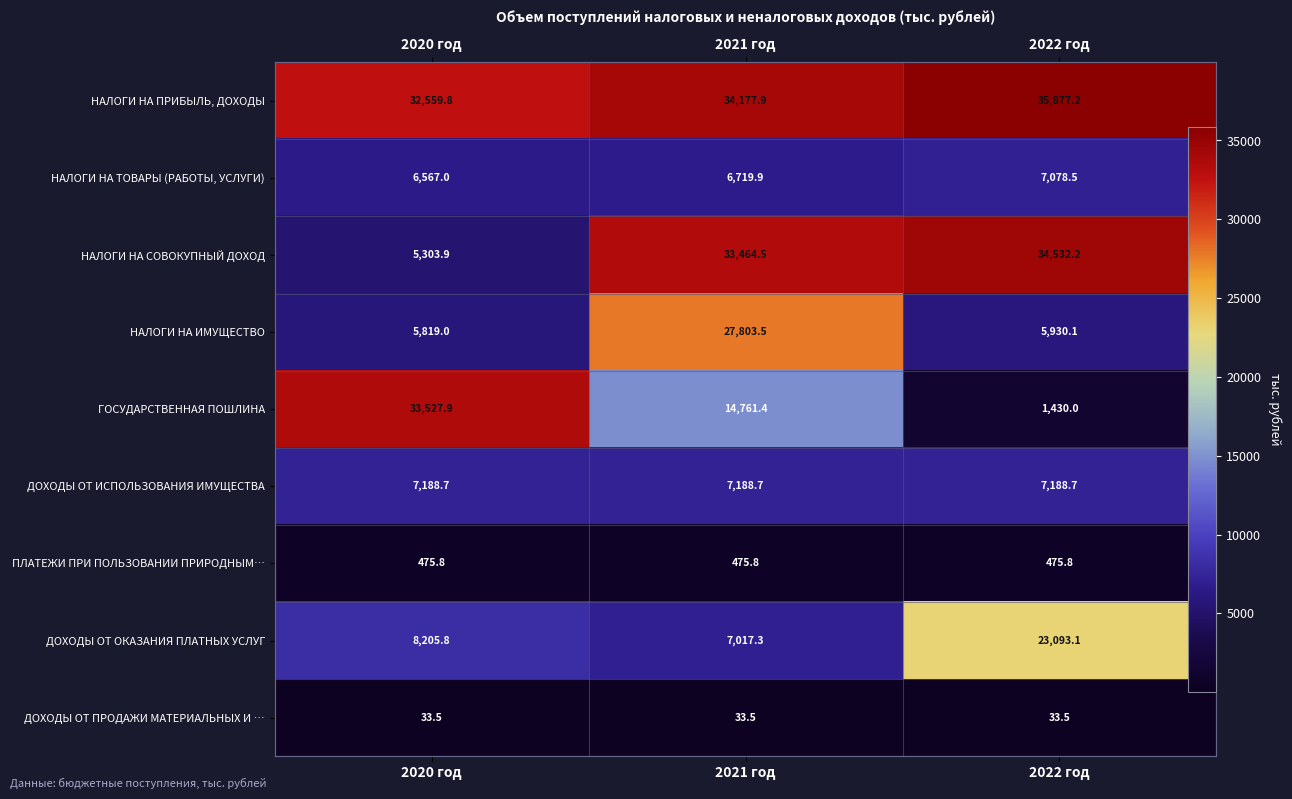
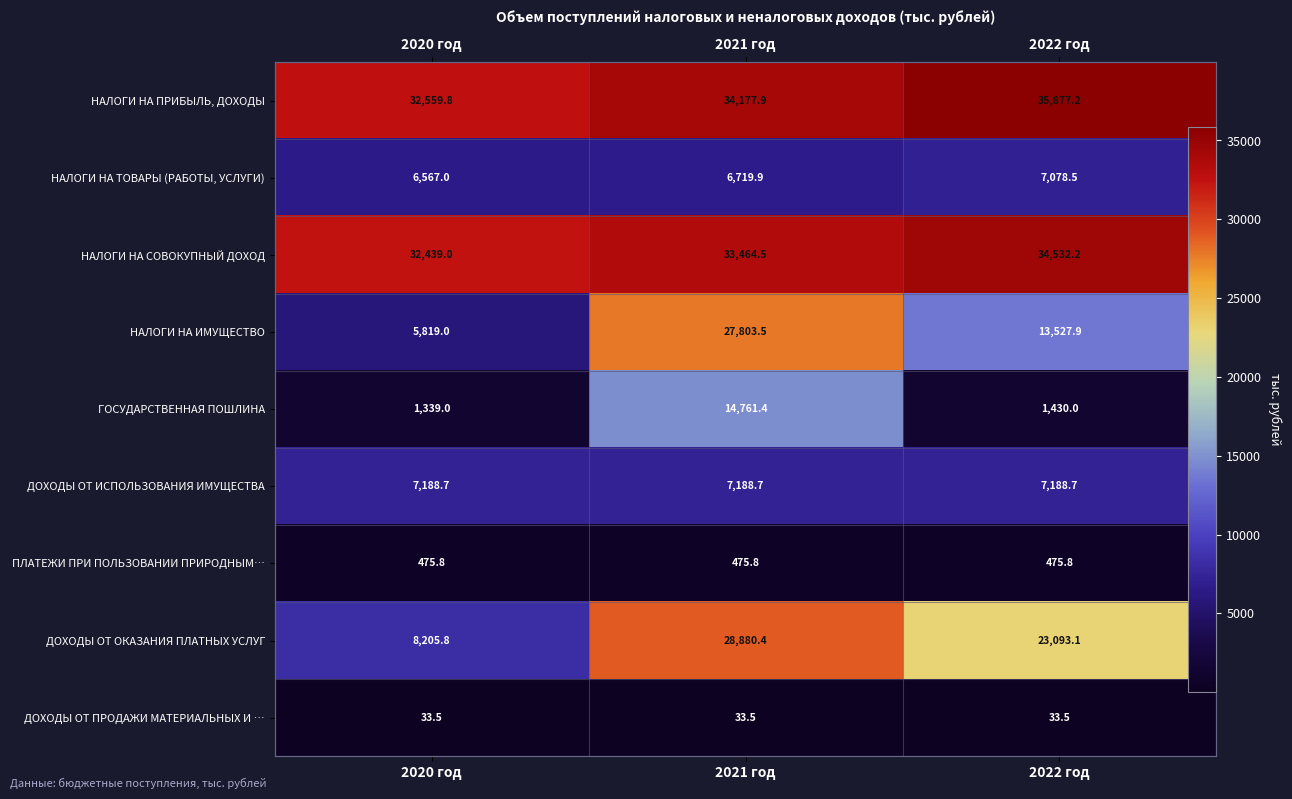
  {
    "НАЛОГИ НА ПРИБЫЛЬ, ДОХОДЫ": {
      "2020 год": "32,559.8",
      "2021 год": "34,177.9",
      "2022 год": "35,877.2"
    },
    "НАЛОГИ НА ТОВАРЫ (РАБОТЫ, УСЛУГИ)": {
      "2020 год": "6,567.0",
      "2021 год": "6,719.9",
      "2022 год": "7,078.5"
    },
    "НАЛОГИ НА СОВОКУПНЫЙ ДОХОД": {
-     "2020 год": "5,303.9",
+     "2020 год": "32,439.0",
      "2021 год": "33,464.5",
      "2022 год": "34,532.2"
    },
    "НАЛОГИ НА ИМУЩЕСТВО": {
      "2020 год": "5,819.0",
      "2021 год": "27,803.5",
-     "2022 год": "5,930.1"
+     "2022 год": "13,527.9"
    },
    "ГОСУДАРСТВЕННАЯ ПОШЛИНА": {
-     "2020 год": "33,527.9",
+     "2020 год": "1,339.0",
      "2021 год": "14,761.4",
      "2022 год": "1,430.0"
    },
    "ДОХОДЫ ОТ ИСПОЛЬЗОВАНИЯ ИМУЩЕСТВА": {
      "2020 год": "7,188.7",
      "2021 год": "7,188.7",
      "2022 год": "7,188.7"
    },
    "ПЛАТЕЖИ ПРИ ПОЛЬЗОВАНИИ ПРИРОДНЫМ…": {
      "2020 год": "475.8",
      "2021 год": "475.8",
      "2022 год": "475.8"
    },
    "ДОХОДЫ ОТ ОКАЗАНИЯ ПЛАТНЫХ УСЛУГ": {
      "2020 год": "8,205.8",
-     "2021 год": "7,017.3",
+     "2021 год": "28,880.4",
      "2022 год": "23,093.1"
    },
    "ДОХОДЫ ОТ ПРОДАЖИ МАТЕРИАЛЬНЫХ И …": {
      "2020 год": "33.5",
      "2021 год": "33.5",
      "2022 год": "33.5"
    }
  }
